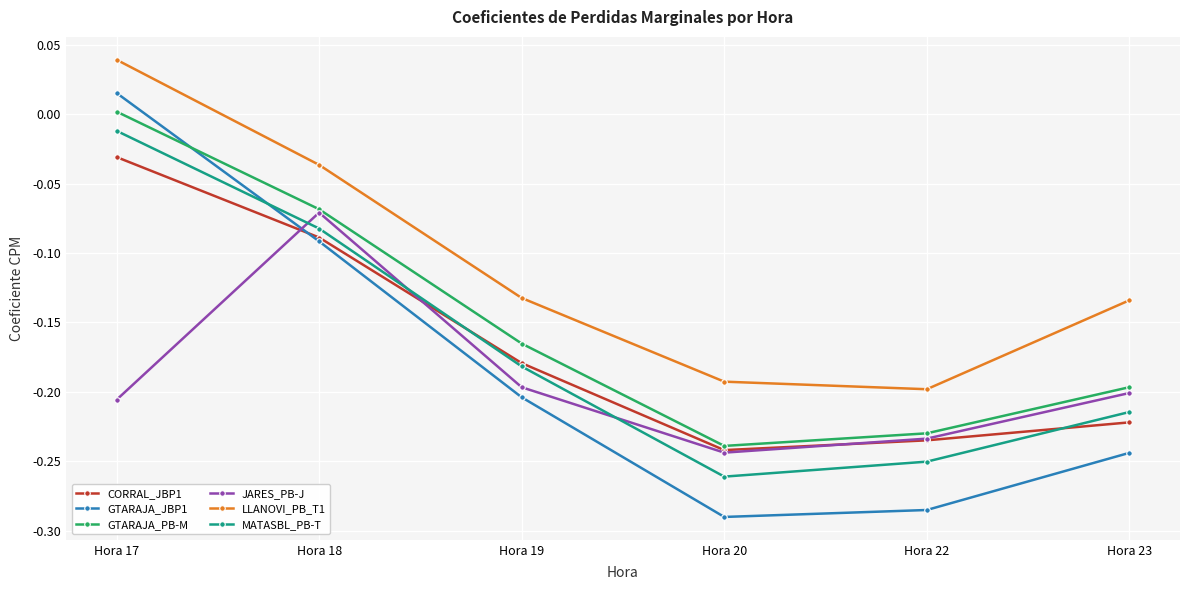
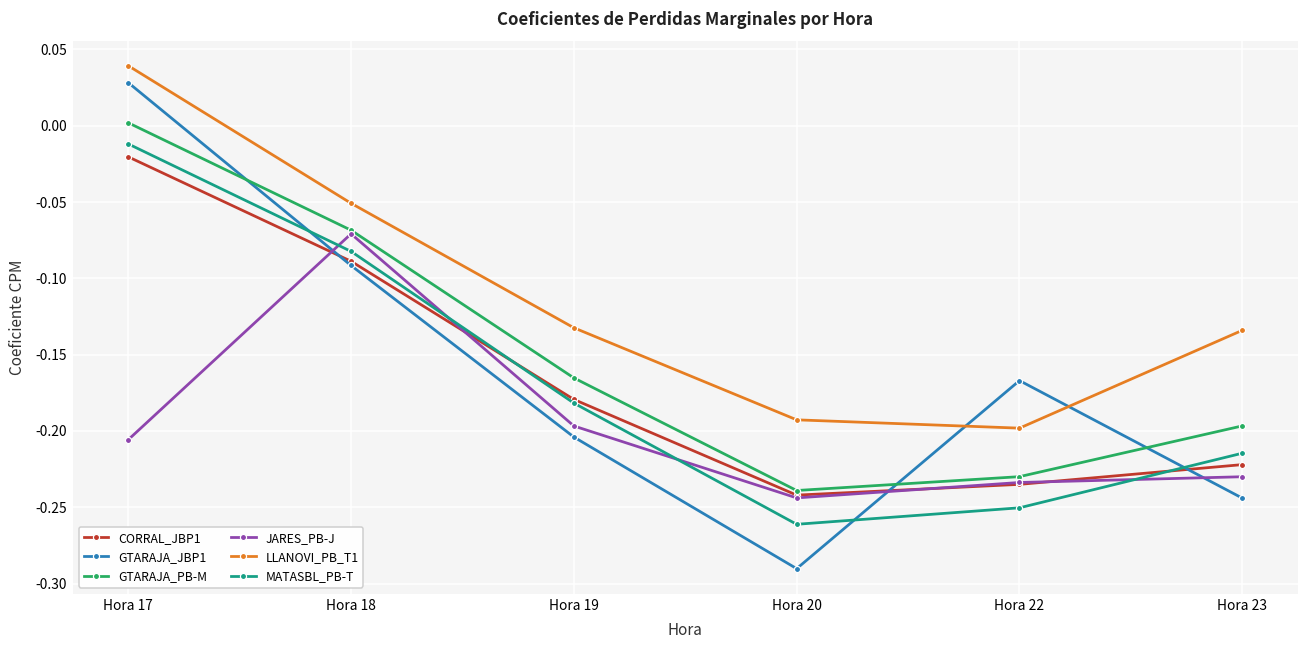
  {
    "CORRAL_JBP1": {
-     "Hora 17": -0.031,
+     "Hora 17": -0.020,
      "Hora 18": -0.089,
      "Hora 19": -0.179,
      "Hora 23": -0.222
    },
    "GTARAJA_JBP1": {
-     "Hora 17": 0.015,
+     "Hora 17": 0.028,
      "Hora 18": -0.092,
      "Hora 19": -0.204,
      "Hora 20": -0.290,
-     "Hora 22": -0.285,
+     "Hora 22": -0.167,
      "Hora 23": -0.244
    },
    "JARES_PB-J": {
      "Hora 17": -0.206,
      "Hora 18": -0.071,
      "Hora 19": -0.197,
-     "Hora 23": -0.201
+     "Hora 23": -0.230
    },
    "LLANOVI_PB_T1": {
      "Hora 17": 0.039,
-     "Hora 18": -0.036,
+     "Hora 18": -0.051,
      "Hora 19": -0.132,
      "Hora 20": -0.193,
      "Hora 22": -0.198,
      "Hora 23": -0.134
    }
  }
